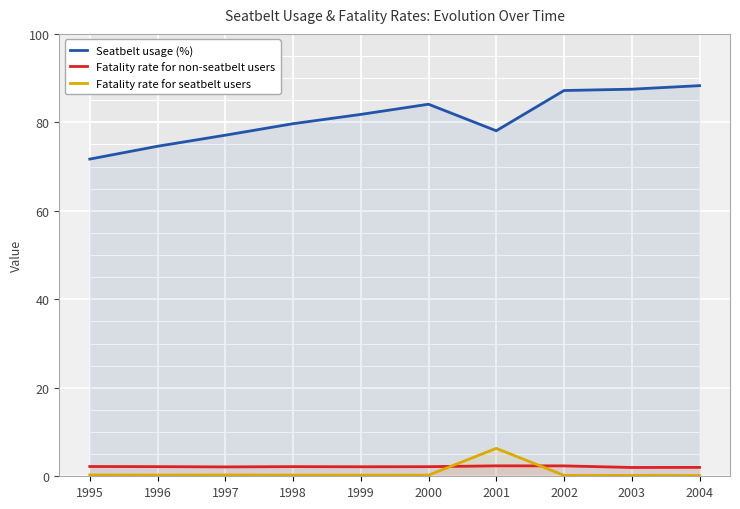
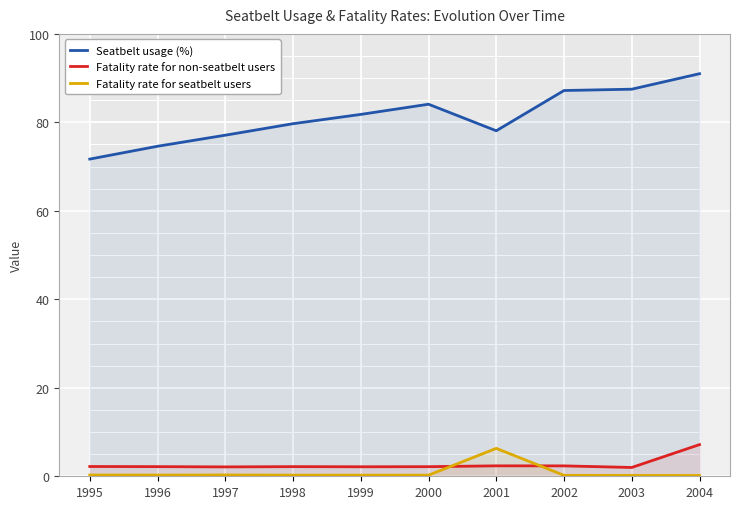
  {
    "Seatbelt usage (%)": {
      "1995": 72,
      "1996": 75,
      "1997": 77,
      "1998": 80,
      "1999": 82,
      "2000": 84,
      "2001": 78,
      "2002": 87,
      "2003": 88,
-     "2004": 88
+     "2004": 91
    },
    "Fatality rate for non-seatbelt users": {
      "1995": 2,
      "1996": 2,
      "1997": 2,
      "1998": 2,
      "1999": 2,
      "2000": 2,
      "2001": 2,
      "2002": 2,
      "2003": 2,
-     "2004": 2
+     "2004": 7
    },
    "Fatality rate for seatbelt users": {
      "1996": 0,
      "1997": 0,
      "1998": 0,
      "1999": 0,
      "2000": 0,
      "2001": 6,
      "2002": 0,
      "2003": 0
    }
  }
